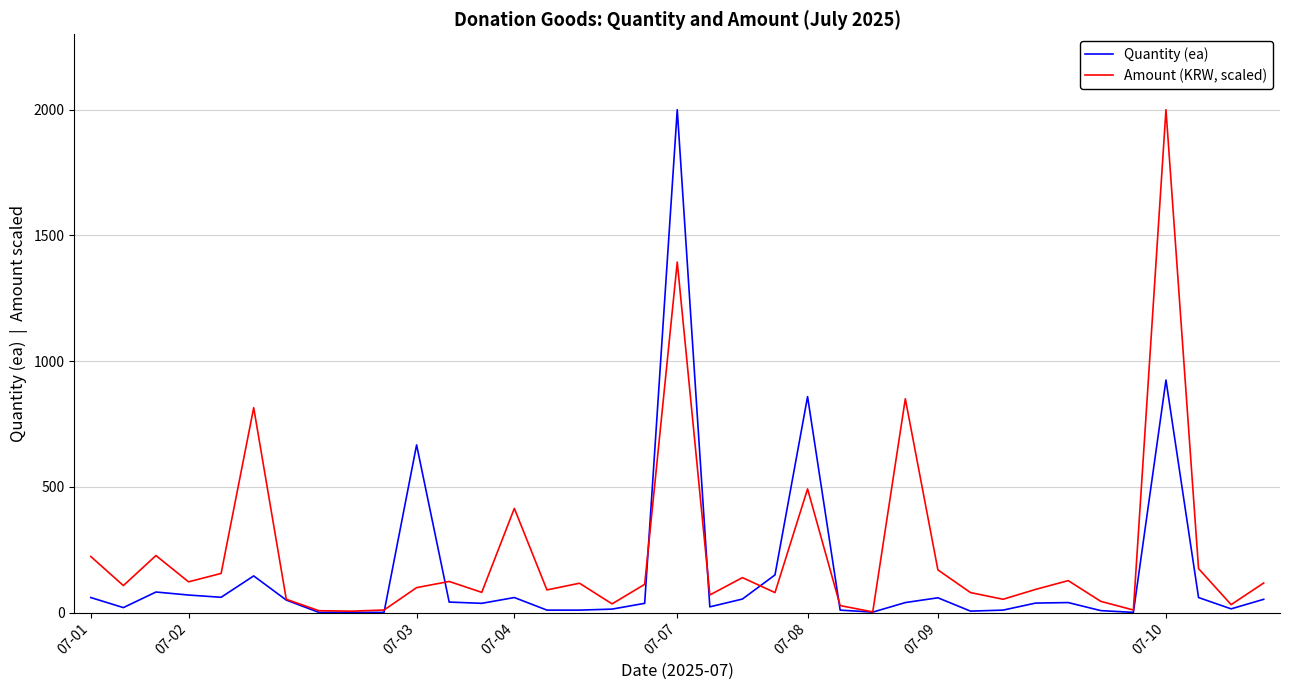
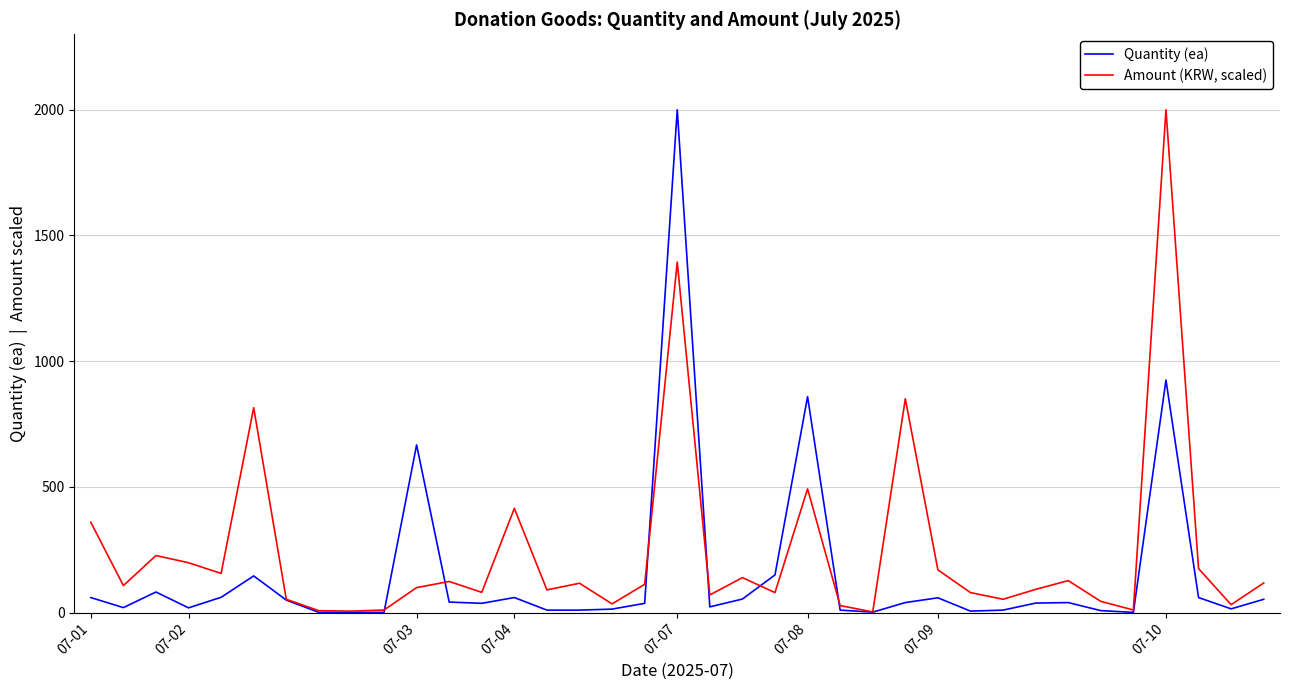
  {
    "Quantity (ea)": {
      "07-01": 60,
-     "07-02": 70,
+     "07-02": 20,
      "07-03": 670,
      "07-04": 60,
      "07-07": 2000,
      "07-08": 860,
      "07-09": 60,
      "07-10": 930
    },
    "Amount (KRW, scaled)": {
-     "07-01": 220,
-     "07-02": 120,
+     "07-01": 360,
+     "07-02": 200,
      "07-03": 100,
      "07-04": 410,
      "07-07": 1390,
      "07-08": 490,
      "07-09": 170,
      "07-10": 2000
    }
  }
